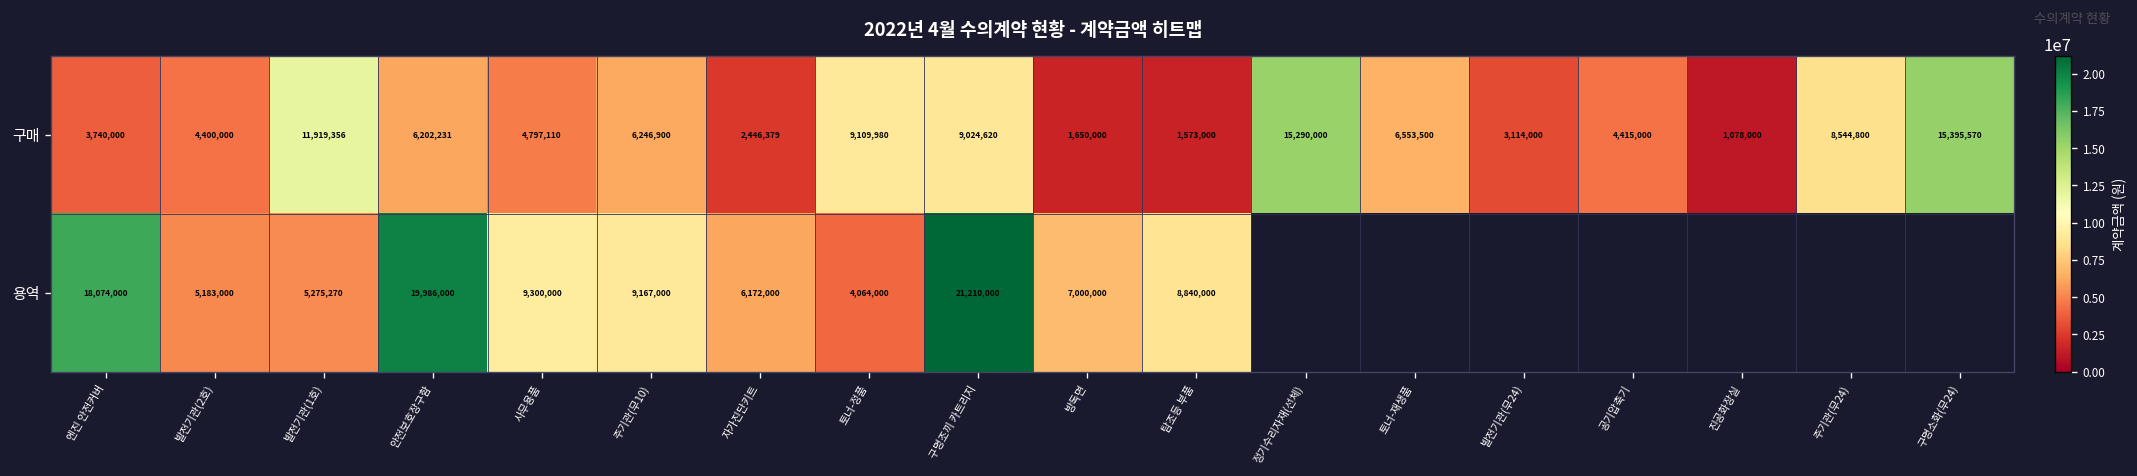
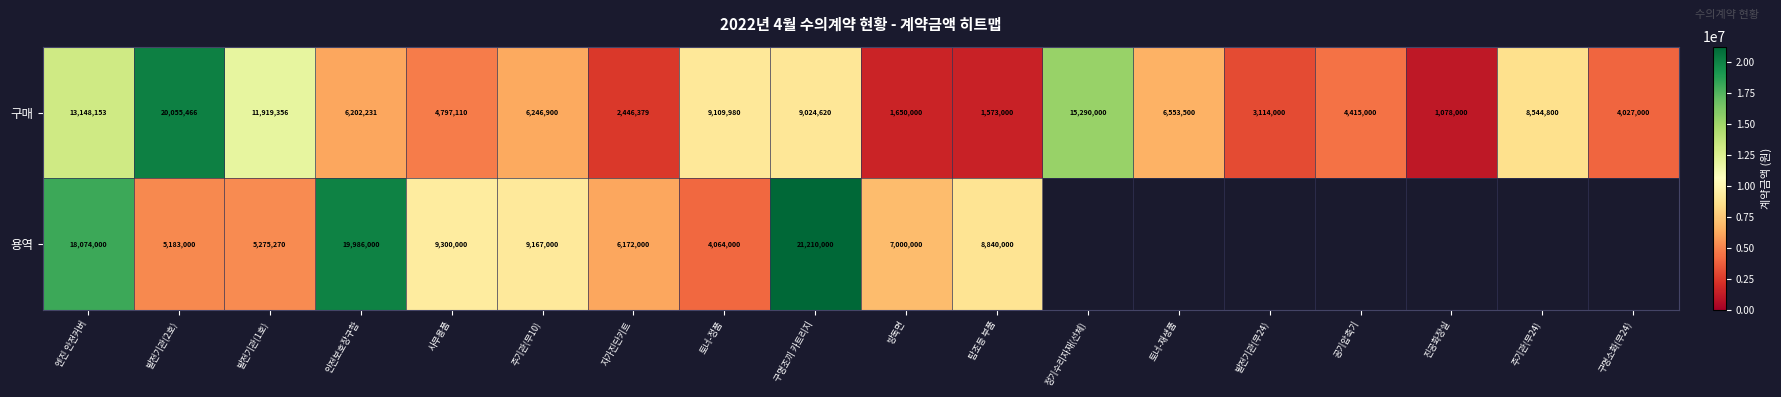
  {
    "구매": {
-     "엔진 안전커버": "3,740,000",
-     "발전기관(2호)": "4,400,000",
+     "엔진 안전커버": "13,148,153",
+     "발전기관(2호)": "20,055,466",
      "발전기관(1호)": "11,919,356",
      "안전보호장구함": "6,202,231",
      "사무용품": "4,797,110",
      "주기관(무10)": "6,246,900",
      "자가진단키트": "2,446,379",
      "토너-정품": "9,109,980",
      "구명조끼 카트리지": "9,024,620",
      "방독면": "1,650,000",
      "탐조등 부품": "1,573,000",
      "정기수리자재(선체)": "15,290,000",
      "토너-재생품": "6,553,500",
      "발전기관(무24)": "3,114,000",
      "공기압축기": "4,415,000",
      "진공화장실": "1,078,000",
      "주기관(무24)": "8,544,800",
-     "구명소화(무24)": "15,395,570"
+     "구명소화(무24)": "4,027,000"
    },
    "용역": {
      "엔진 안전커버": "18,074,000",
      "발전기관(2호)": "5,183,000",
      "발전기관(1호)": "5,275,270",
      "안전보호장구함": "19,986,000",
      "사무용품": "9,300,000",
      "주기관(무10)": "9,167,000",
      "자가진단키트": "6,172,000",
      "토너-정품": "4,064,000",
      "구명조끼 카트리지": "21,210,000",
      "방독면": "7,000,000",
      "탐조등 부품": "8,840,000"
    }
  }
